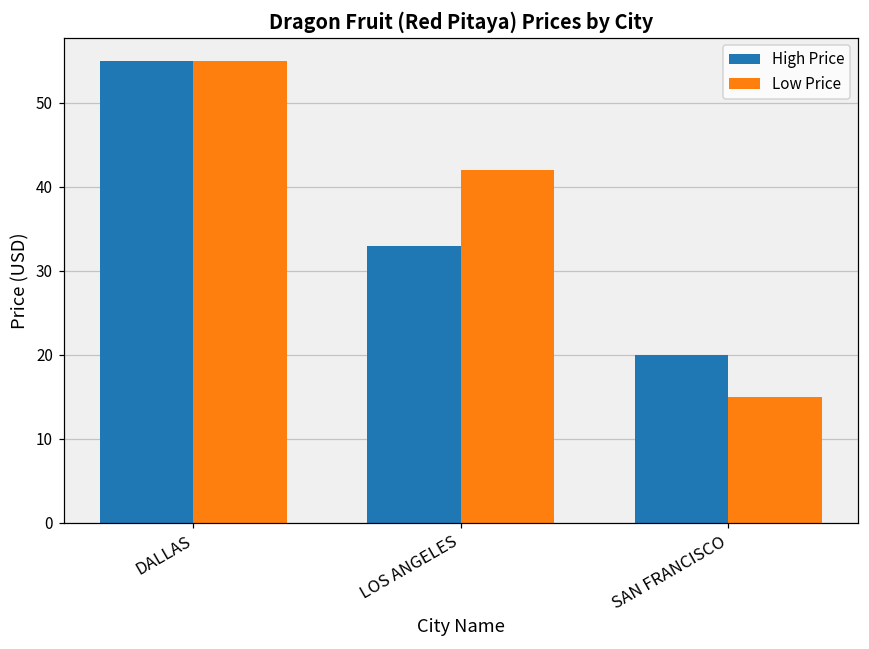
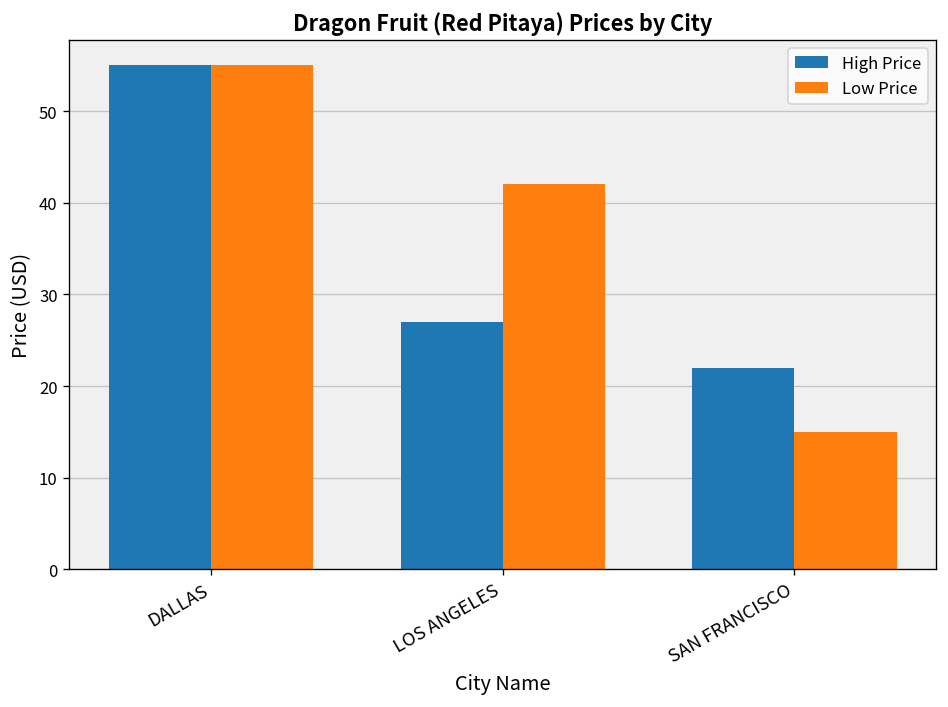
  {
    "High Price": {
      "DALLAS": 55,
-     "LOS ANGELES": 33,
-     "SAN FRANCISCO": 20
+     "LOS ANGELES": 27,
+     "SAN FRANCISCO": 22
    },
    "Low Price": {
      "DALLAS": 55,
      "LOS ANGELES": 42,
      "SAN FRANCISCO": 15
    }
  }
